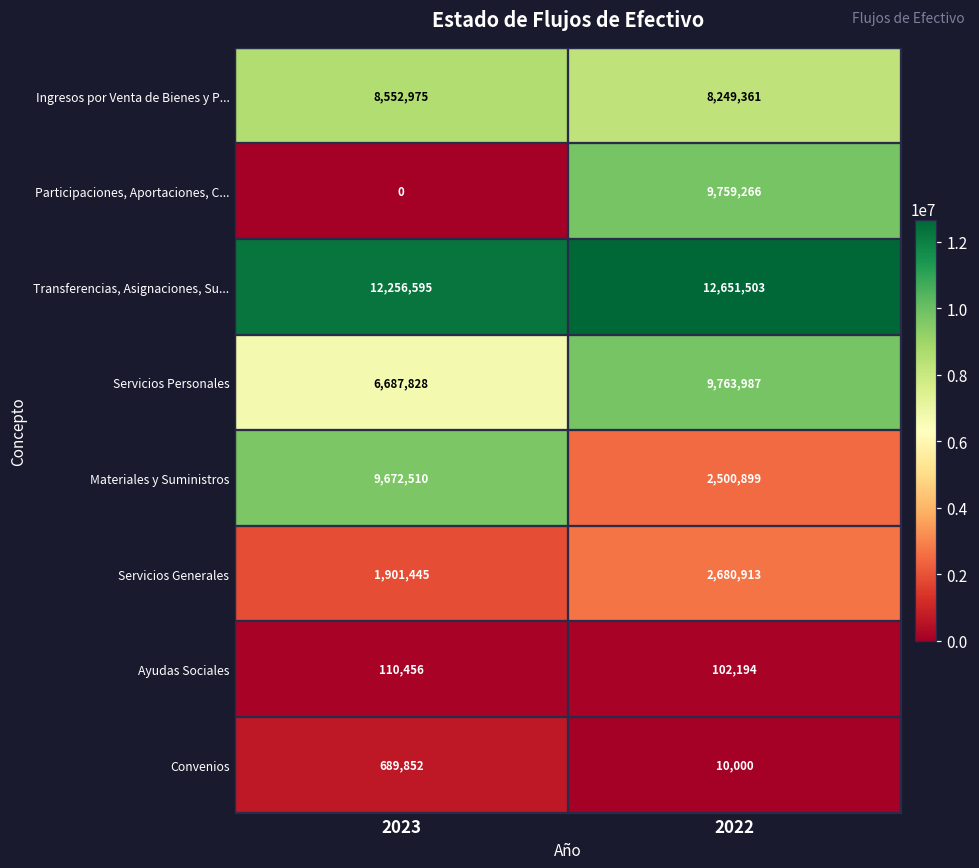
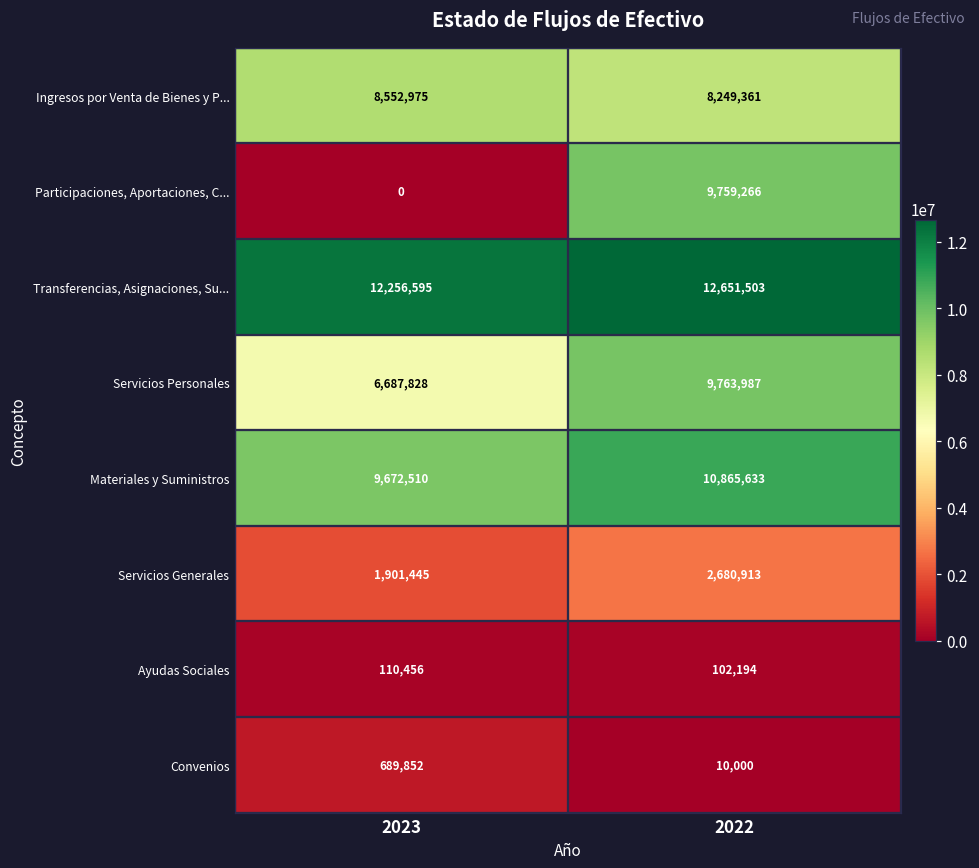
  {
    "Ingresos por Venta de Bienes y P...": {
      "2023": "8,552,975",
      "2022": "8,249,361"
    },
    "Participaciones, Aportaciones, C...": {
      "2023": "0",
      "2022": "9,759,266"
    },
    "Transferencias, Asignaciones, Su...": {
      "2023": "12,256,595",
      "2022": "12,651,503"
    },
    "Servicios Personales": {
      "2023": "6,687,828",
      "2022": "9,763,987"
    },
    "Materiales y Suministros": {
      "2023": "9,672,510",
-     "2022": "2,500,899"
+     "2022": "10,865,633"
    },
    "Servicios Generales": {
      "2023": "1,901,445",
      "2022": "2,680,913"
    },
    "Ayudas Sociales": {
      "2023": "110,456",
      "2022": "102,194"
    },
    "Convenios": {
      "2023": "689,852",
      "2022": "10,000"
    }
  }
